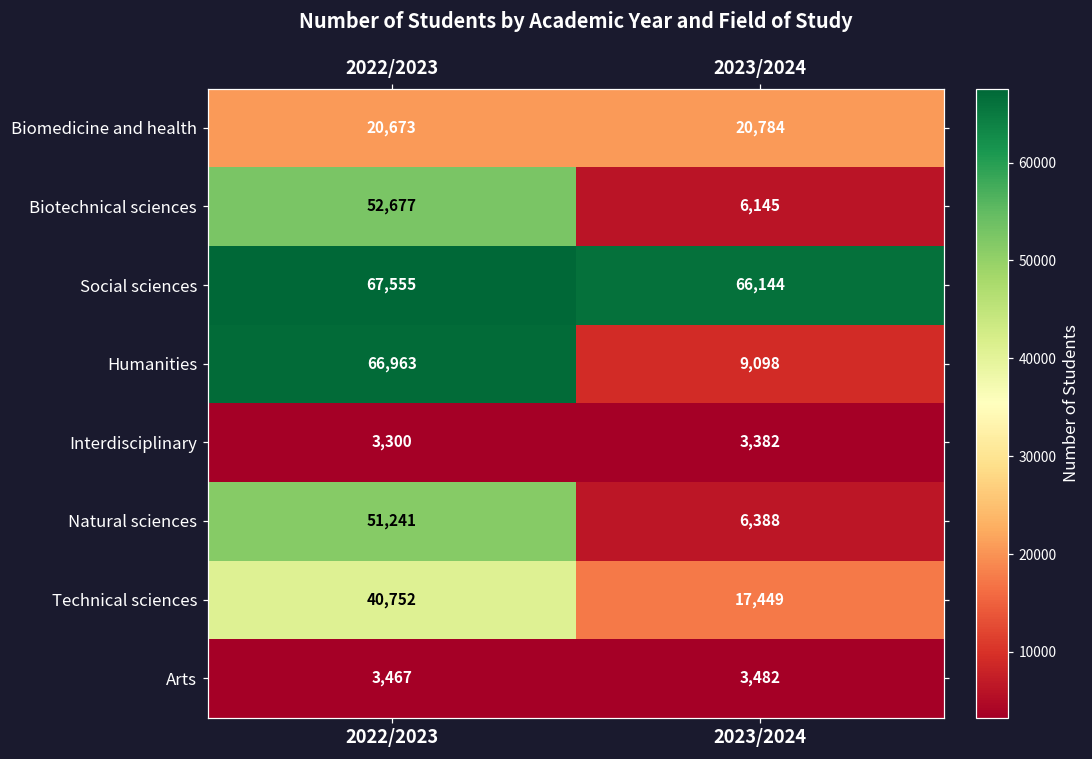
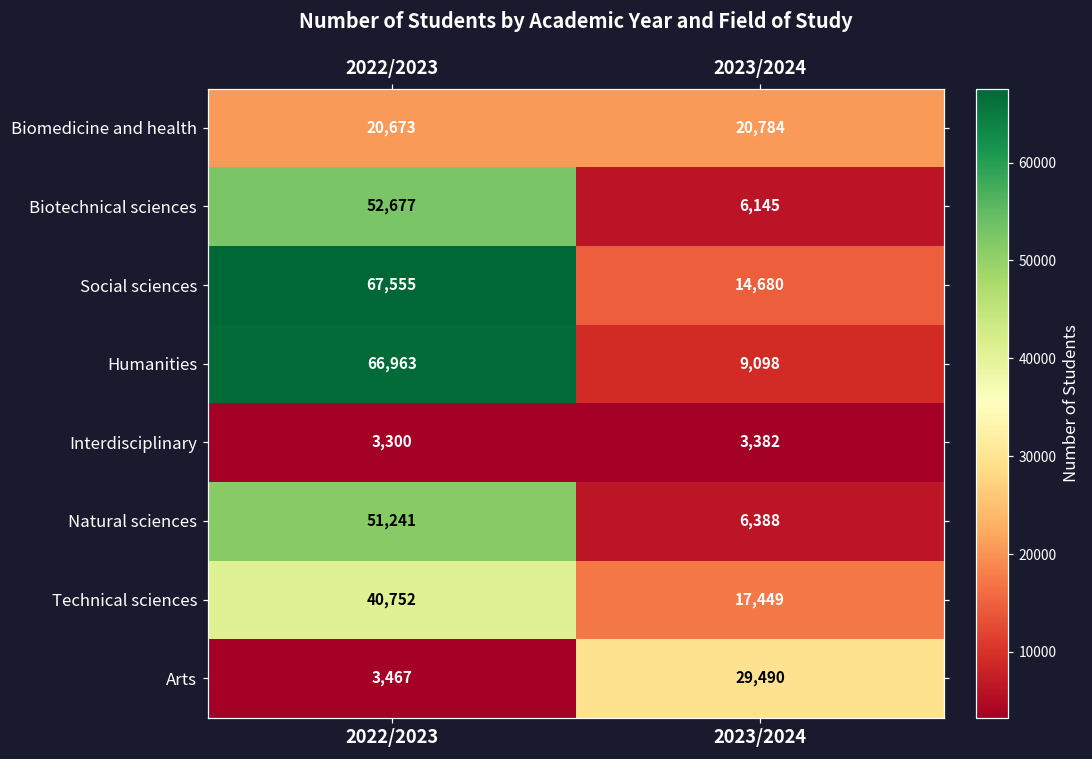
  {
    "Biomedicine and health": {
      "2022/2023": "20,673",
      "2023/2024": "20,784"
    },
    "Biotechnical sciences": {
      "2022/2023": "52,677",
      "2023/2024": "6,145"
    },
    "Social sciences": {
      "2022/2023": "67,555",
-     "2023/2024": "66,144"
+     "2023/2024": "14,680"
    },
    "Humanities": {
      "2022/2023": "66,963",
      "2023/2024": "9,098"
    },
    "Interdisciplinary": {
      "2022/2023": "3,300",
      "2023/2024": "3,382"
    },
    "Natural sciences": {
      "2022/2023": "51,241",
      "2023/2024": "6,388"
    },
    "Technical sciences": {
      "2022/2023": "40,752",
      "2023/2024": "17,449"
    },
    "Arts": {
      "2022/2023": "3,467",
-     "2023/2024": "3,482"
+     "2023/2024": "29,490"
    }
  }
